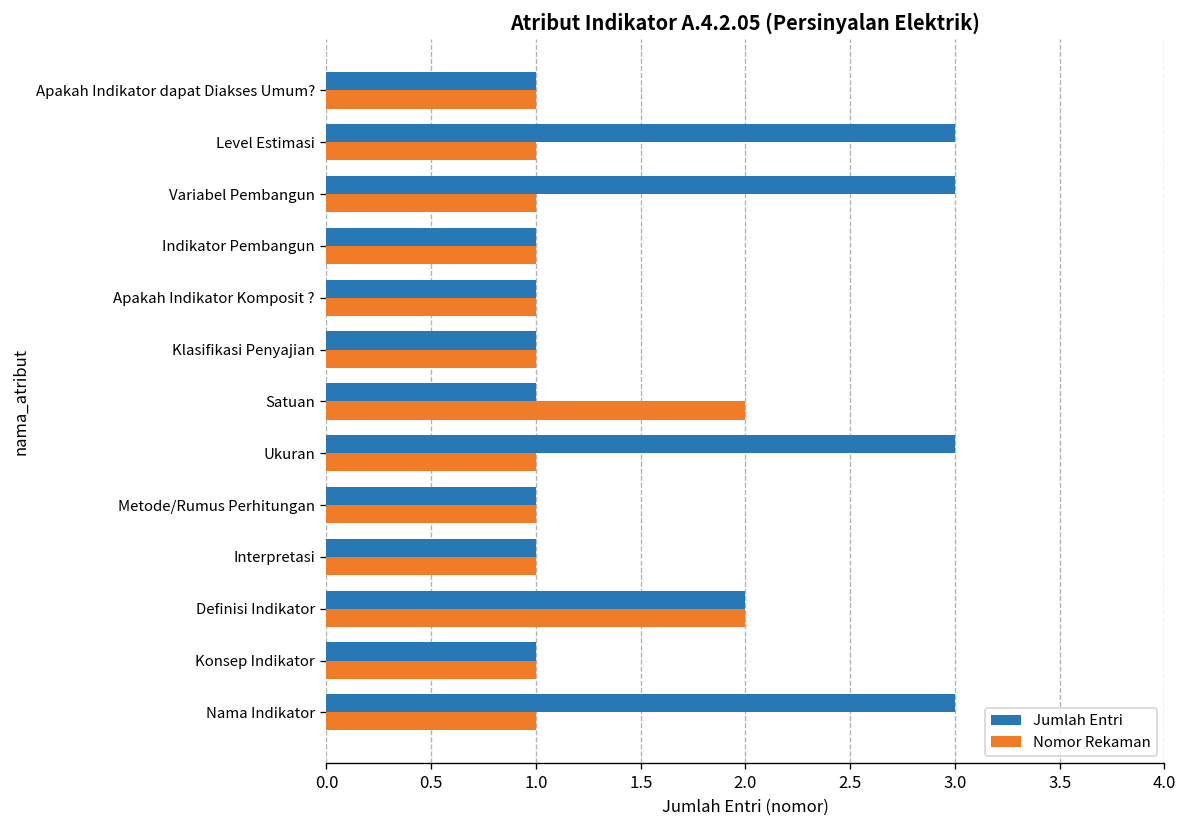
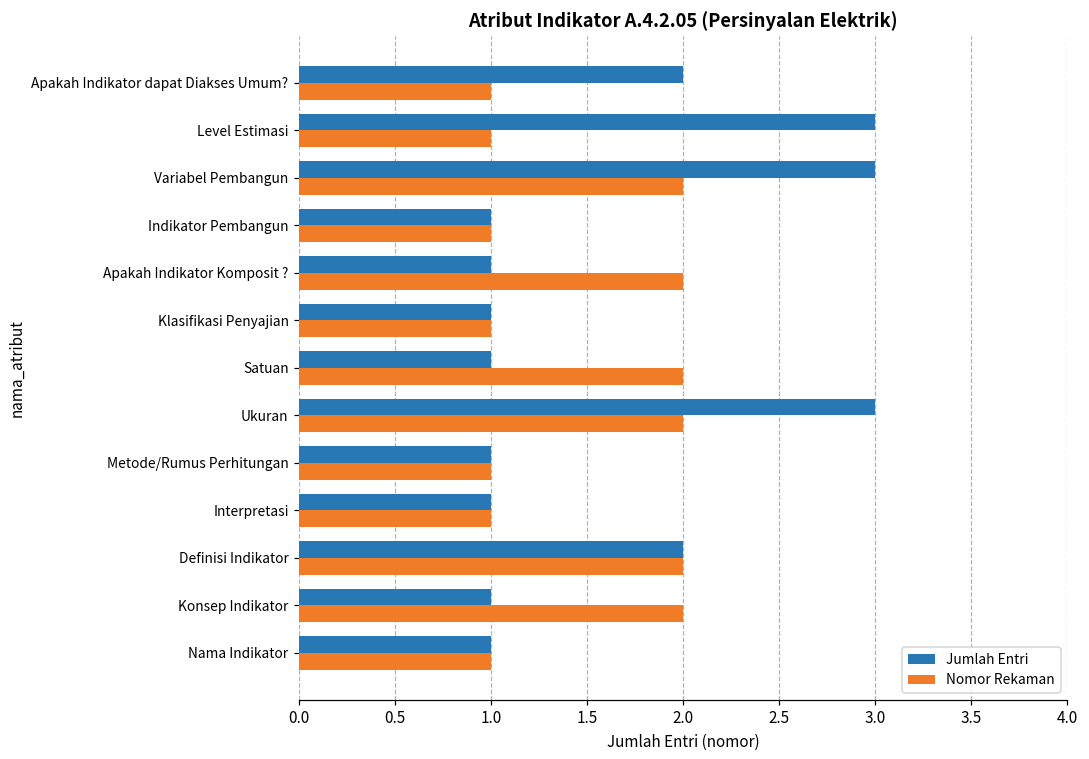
  {
    "Jumlah Entri": {
-     "Apakah Indikator dapat Diakses Umum?": 1,
+     "Apakah Indikator dapat Diakses Umum?": 2,
      "Level Estimasi": 3,
      "Variabel Pembangun": 3,
      "Indikator Pembangun": 1,
      "Apakah Indikator Komposit ?": 1,
      "Klasifikasi Penyajian": 1,
      "Satuan": 1,
      "Ukuran": 3,
      "Metode/Rumus Perhitungan": 1,
      "Interpretasi": 1,
      "Definisi Indikator": 2,
      "Konsep Indikator": 1,
-     "Nama Indikator": 3
+     "Nama Indikator": 1
    },
    "Nomor Rekaman": {
      "Apakah Indikator dapat Diakses Umum?": 1,
      "Level Estimasi": 1,
-     "Variabel Pembangun": 1,
+     "Variabel Pembangun": 2,
      "Indikator Pembangun": 1,
-     "Apakah Indikator Komposit ?": 1,
+     "Apakah Indikator Komposit ?": 2,
      "Klasifikasi Penyajian": 1,
      "Satuan": 2,
-     "Ukuran": 1,
+     "Ukuran": 2,
      "Metode/Rumus Perhitungan": 1,
      "Interpretasi": 1,
      "Definisi Indikator": 2,
-     "Konsep Indikator": 1,
+     "Konsep Indikator": 2,
      "Nama Indikator": 1
    }
  }
